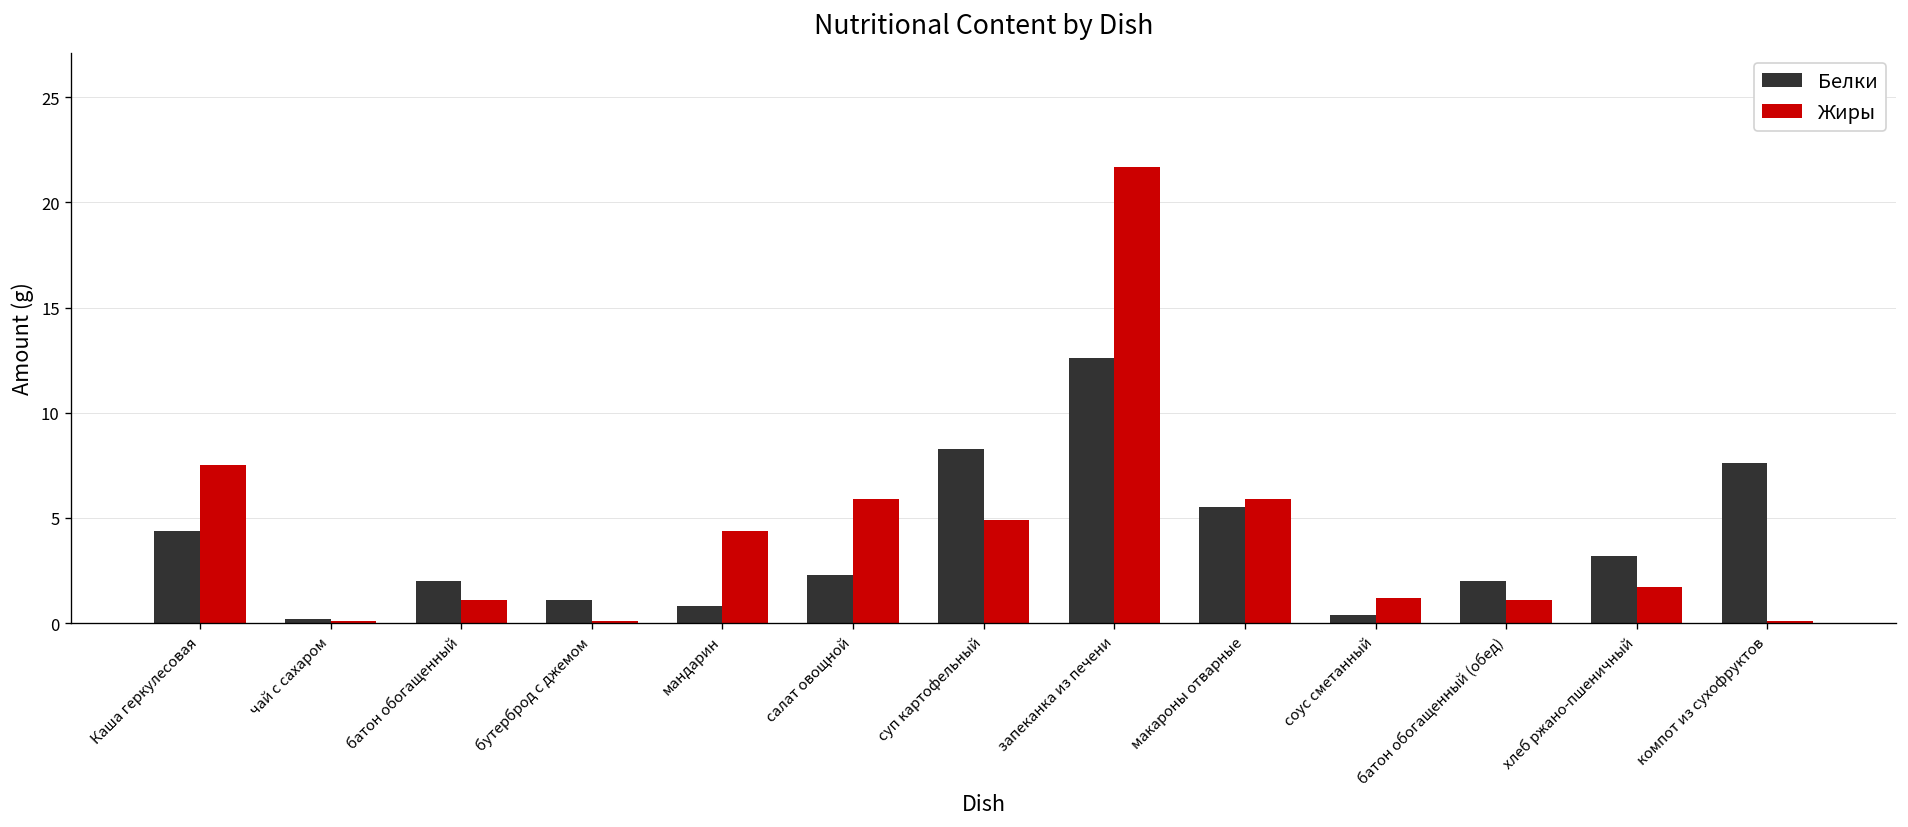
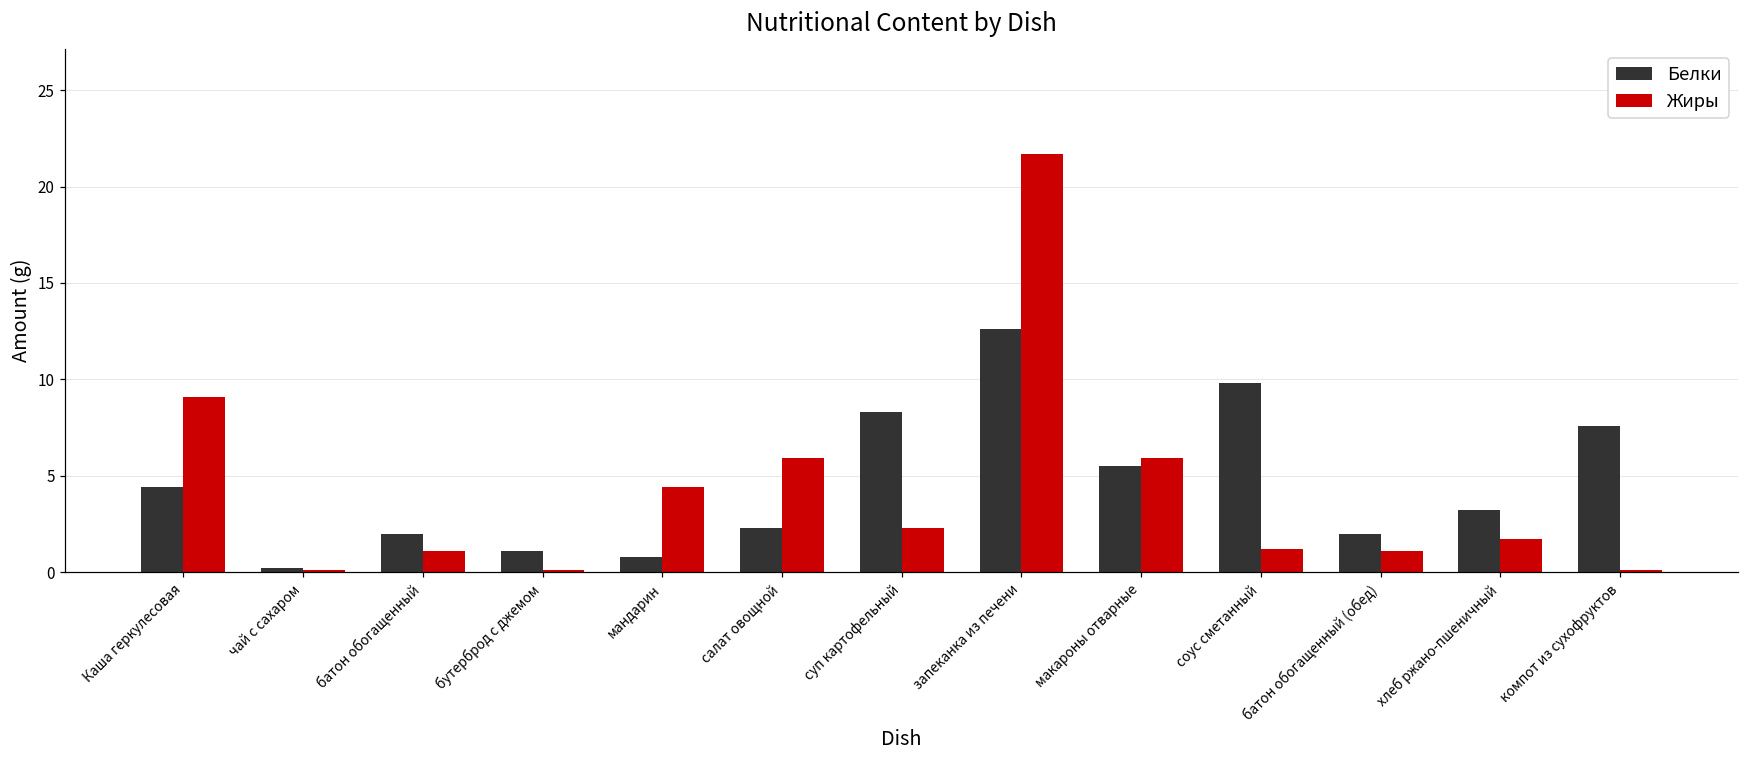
  {
    "Белки": {
      "Каша геркулесовая": 4.4,
      "чай с сахаром": 0.2,
      "батон обогащенный": 2.0,
      "бутерброд с джемом": 1.1,
      "мандарин": 0.8,
      "салат овощной": 2.3,
      "суп картофельный": 8.3,
      "запеканка из печени": 12.6,
      "макароны отварные": 5.5,
-     "соус сметанный": 0.4,
+     "соус сметанный": 9.8,
      "батон обогащенный (обед)": 2.0,
      "хлеб ржано-пшеничный": 3.2,
      "компот из сухофруктов": 7.6
    },
    "Жиры": {
-     "Каша геркулесовая": 7.5,
+     "Каша геркулесовая": 9.1,
      "батон обогащенный": 1.1,
      "мандарин": 4.4,
      "салат овощной": 5.9,
-     "суп картофельный": 4.9,
+     "суп картофельный": 2.3,
      "запеканка из печени": 21.7,
      "макароны отварные": 5.9,
      "соус сметанный": 1.2,
      "батон обогащенный (обед)": 1.1,
      "хлеб ржано-пшеничный": 1.7
    }
  }
